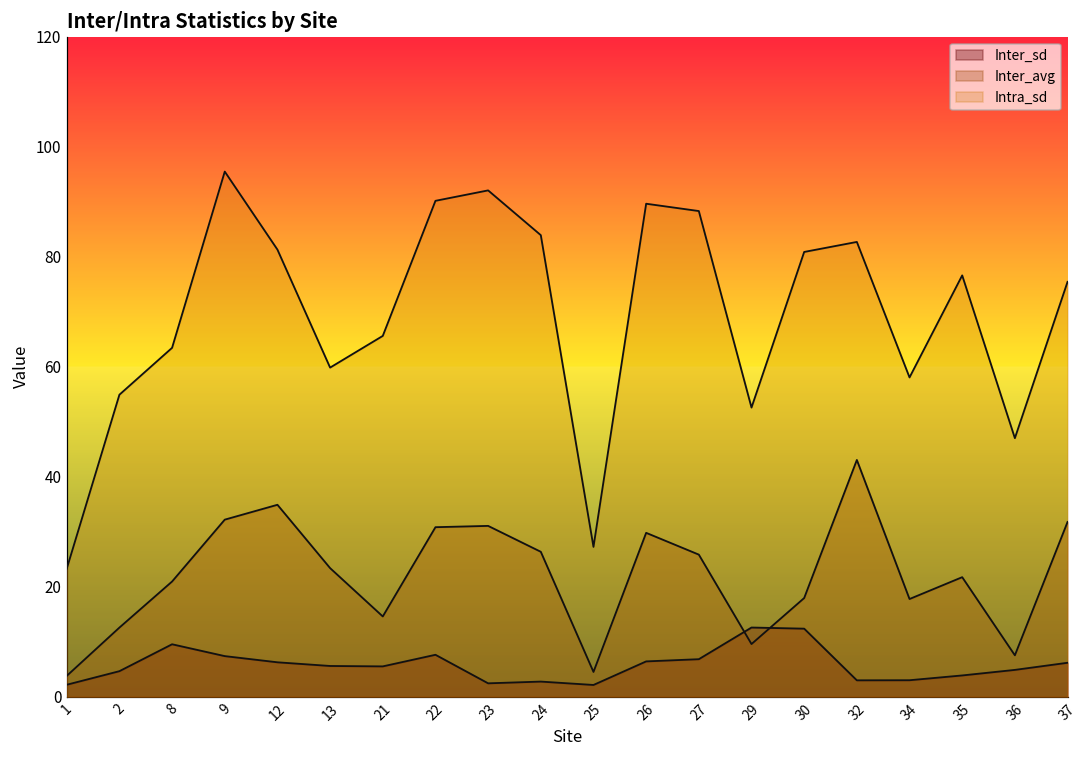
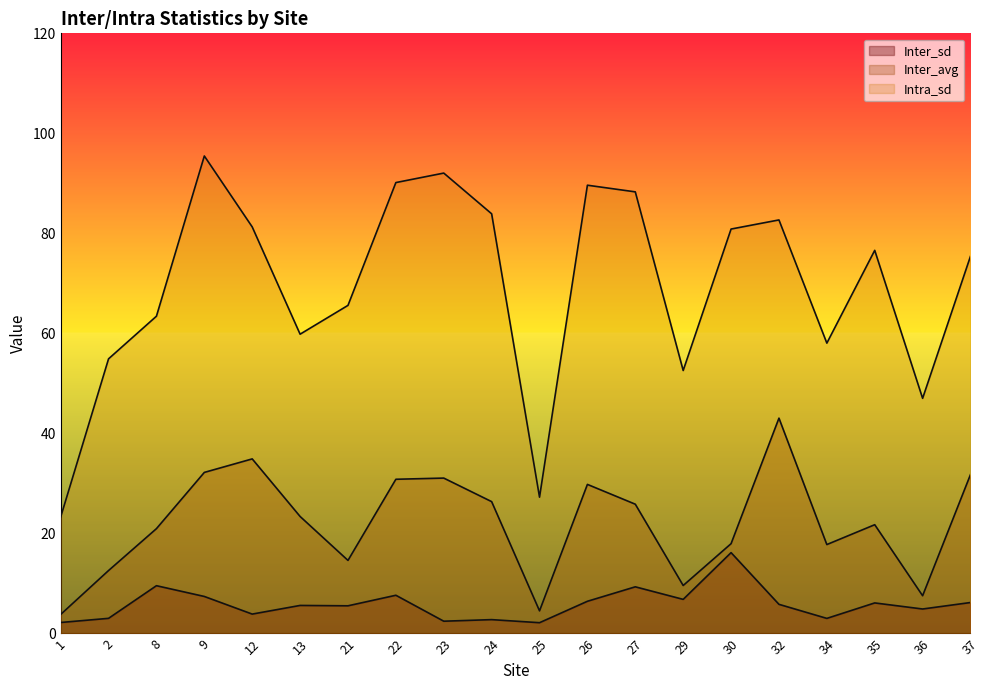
  {
    "Inter_sd": {
      "1": 2,
-     "2": 5,
+     "2": 3,
      "8": 10,
      "9": 7,
-     "12": 6,
+     "12": 4,
      "13": 6,
      "21": 6,
      "22": 8,
      "23": 2,
      "24": 3,
      "25": 2,
      "26": 6,
-     "27": 7,
-     "29": 13,
-     "30": 12,
-     "32": 3,
+     "27": 9,
+     "29": 7,
+     "30": 16,
+     "32": 6,
      "34": 3,
-     "35": 4,
+     "35": 6,
      "36": 5,
      "37": 6
    }
  }
